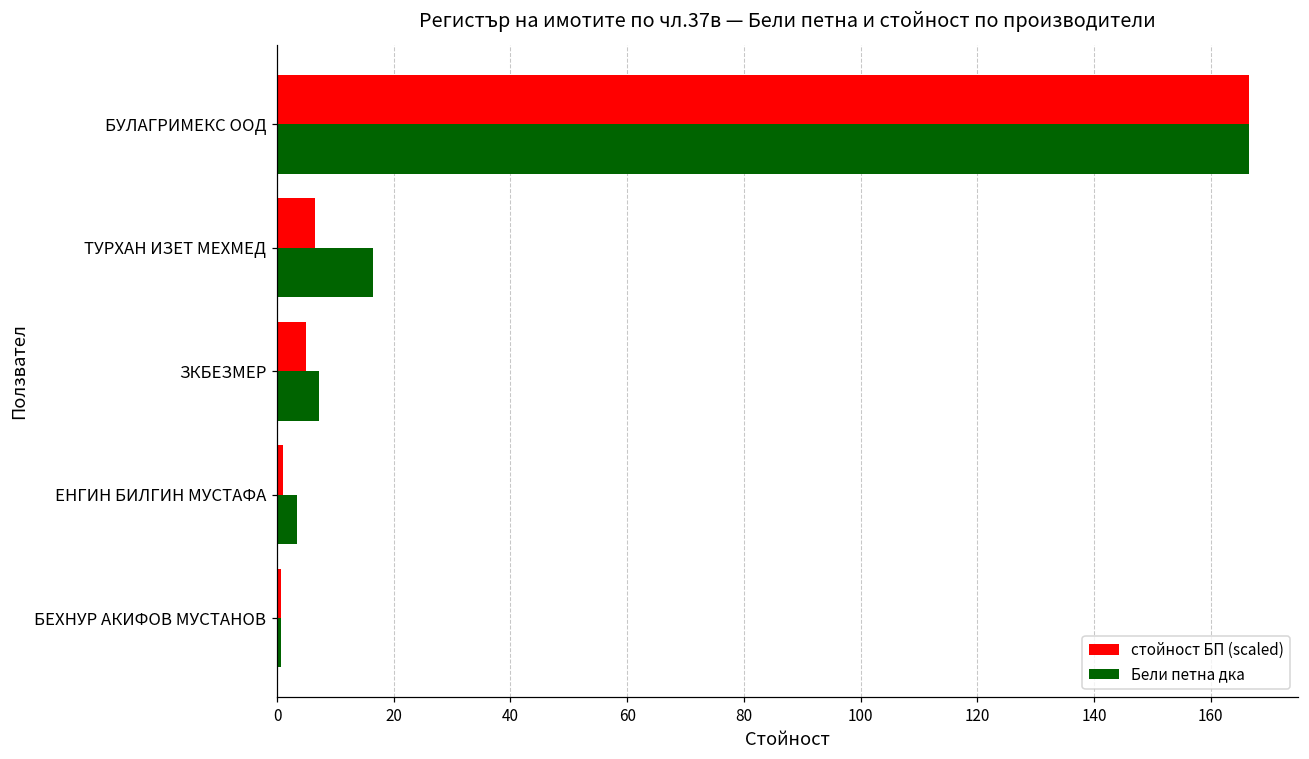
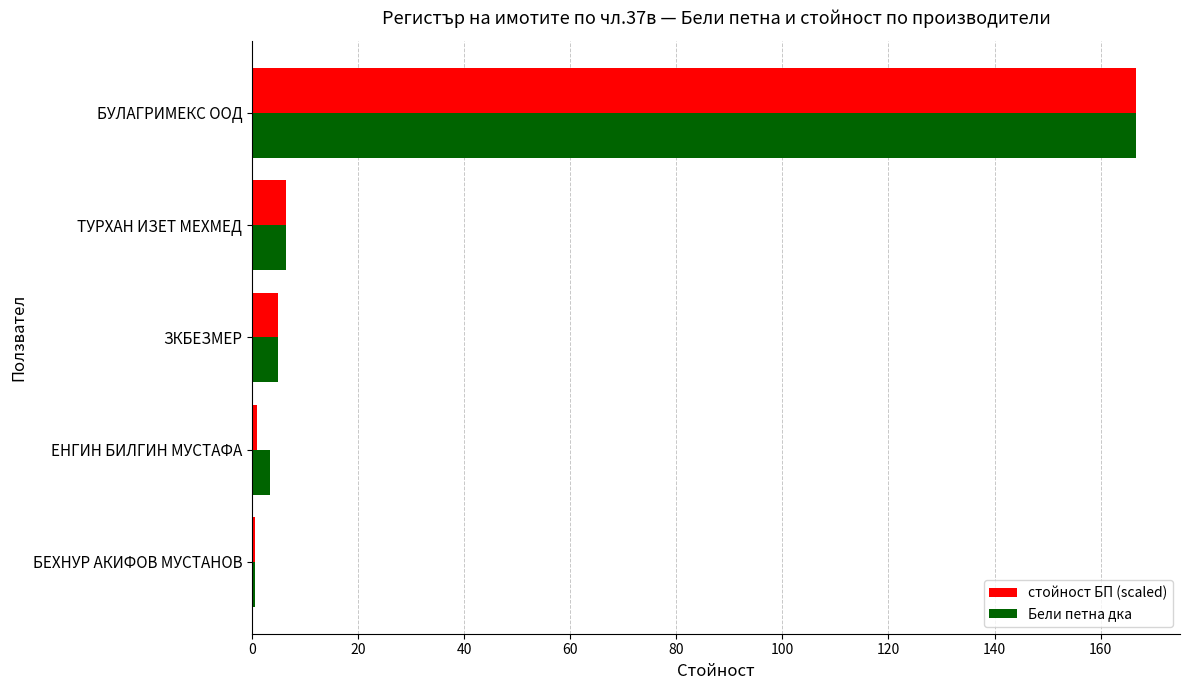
  {
    "стойност БП (scaled)": {
      "БУЛАГРИМЕКС ООД": 167,
      "ТУРХАН ИЗЕТ МЕХМЕД": 7,
      "ЗКБЕЗМЕР": 5,
      "ЕНГИН БИЛГИН МУСТАФА": 1,
      "БЕХНУР АКИФОВ МУСТАНОВ": 1
    },
    "Бели петна дка": {
      "БУЛАГРИМЕКС ООД": 167,
-     "ТУРХАН ИЗЕТ МЕХМЕД": 16,
-     "ЗКБЕЗМЕР": 7,
+     "ТУРХАН ИЗЕТ МЕХМЕД": 7,
+     "ЗКБЕЗМЕР": 5,
      "ЕНГИН БИЛГИН МУСТАФА": 3,
      "БЕХНУР АКИФОВ МУСТАНОВ": 1
    }
  }
